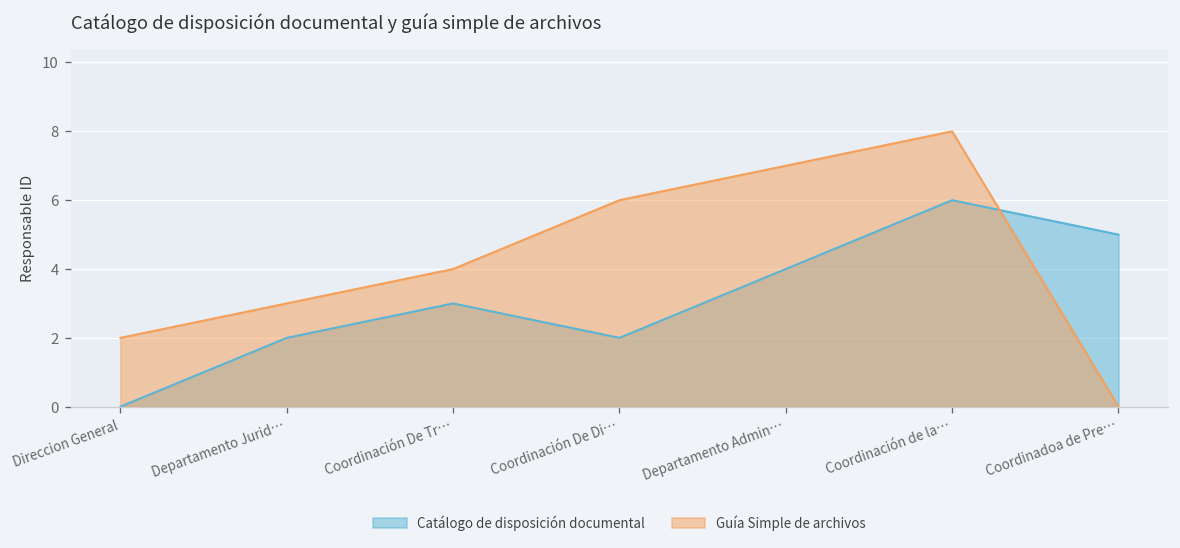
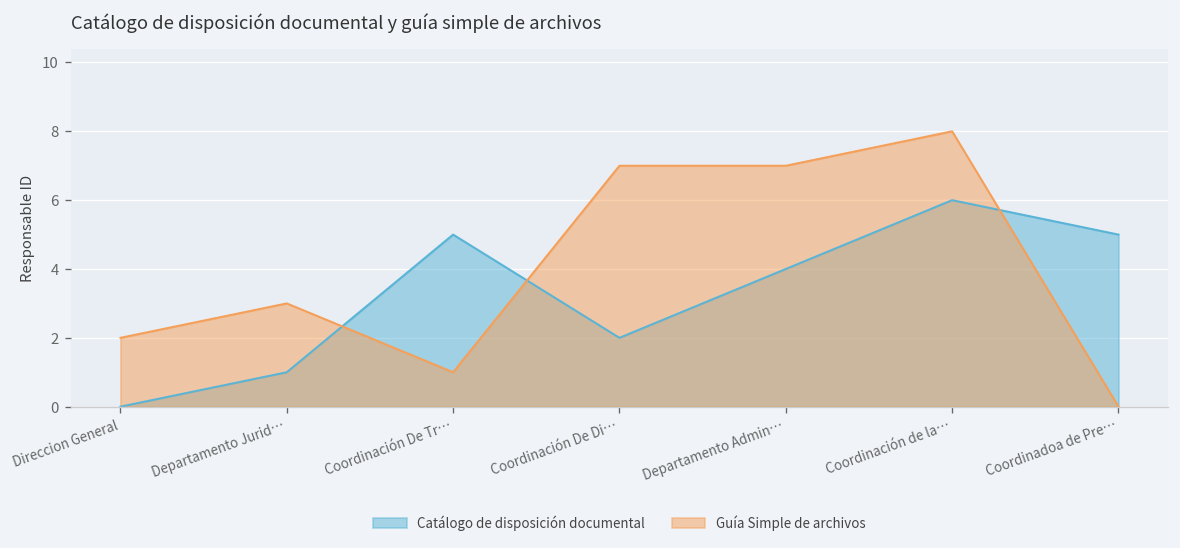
  {
    "Catálogo de disposición documental": {
      "Direccion General": 0,
-     "Departamento Jurid…": 2,
-     "Coordinación De Tr…": 3,
+     "Departamento Jurid…": 1,
+     "Coordinación De Tr…": 5,
      "Coordinación De Di…": 2,
      "Departamento Admin…": 4,
      "Coordinación de la…": 6,
      "Coordinadoa de Pre…": 5
    },
    "Guía Simple de archivos": {
      "Direccion General": 2,
      "Departamento Jurid…": 3,
-     "Coordinación De Tr…": 4,
-     "Coordinación De Di…": 6,
+     "Coordinación De Tr…": 1,
+     "Coordinación De Di…": 7,
      "Departamento Admin…": 7,
      "Coordinación de la…": 8,
      "Coordinadoa de Pre…": 0
    }
  }
